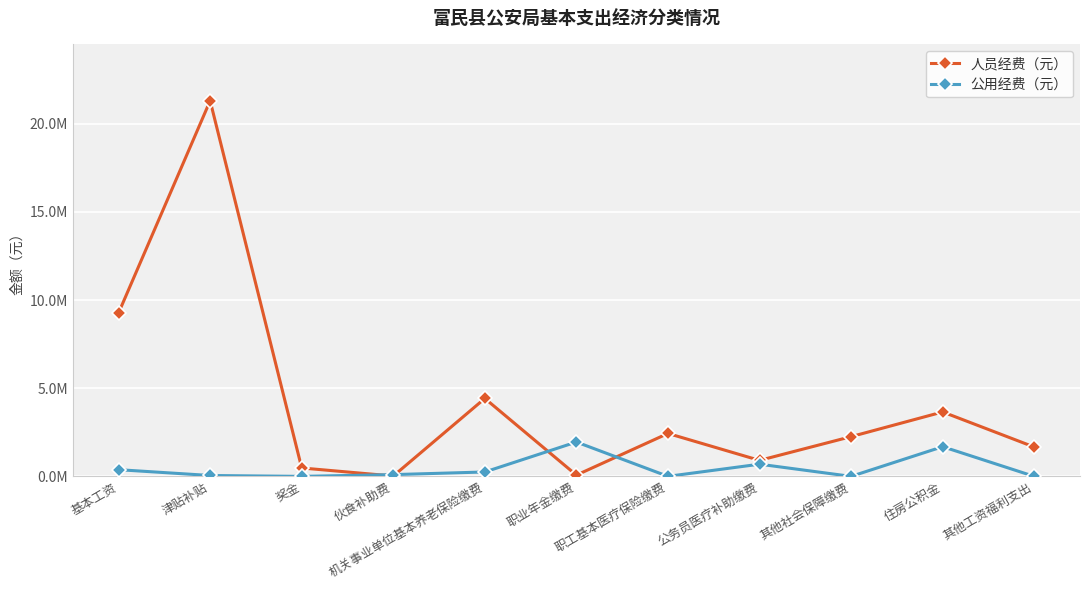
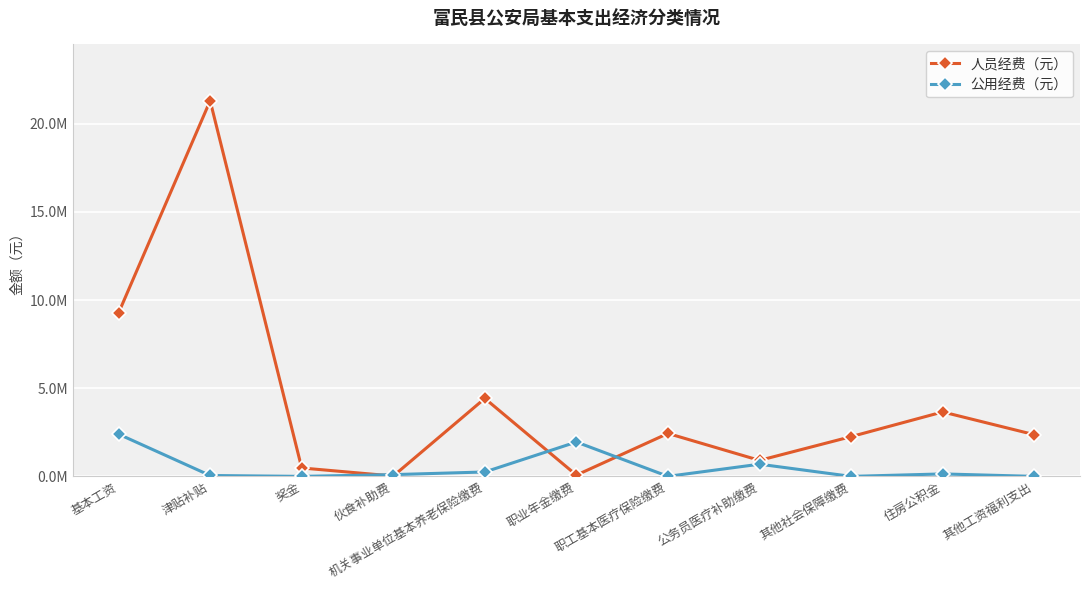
  {
    "人员经费（元）": {
      "基本工资": 9300000,
      "津贴补贴": 21300000,
      "奖金": 500000,
      "机关事业单位基本养老保险缴费": 4400000,
      "职业年金缴费": 100000,
      "职工基本医疗保险缴费": 2400000,
      "公务员医疗补助缴费": 900000,
      "其他社会保障缴费": 2300000,
      "住房公积金": 3700000,
-     "其他工资福利支出": 1700000
+     "其他工资福利支出": 2400000
    },
    "公用经费（元）": {
-     "基本工资": 400000,
+     "基本工资": 2400000,
      "津贴补贴": 100000,
      "奖金": 0,
      "机关事业单位基本养老保险缴费": 300000,
      "职业年金缴费": 1900000,
      "职工基本医疗保险缴费": 0,
      "公务员医疗补助缴费": 700000,
      "其他社会保障缴费": 0,
-     "住房公积金": 1700000,
+     "住房公积金": 100000,
      "其他工资福利支出": 0
    }
  }
